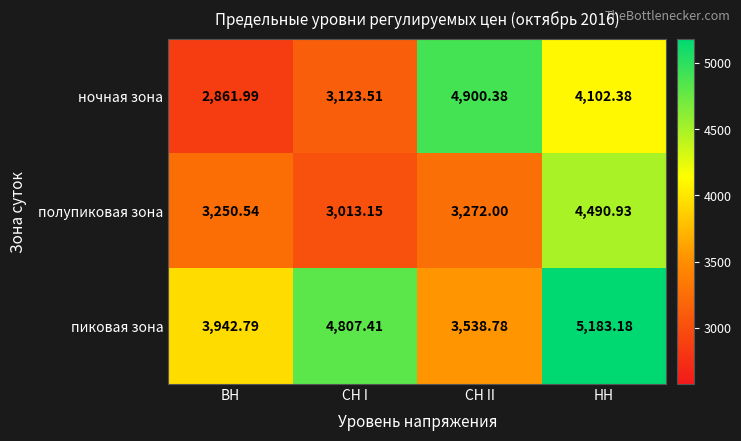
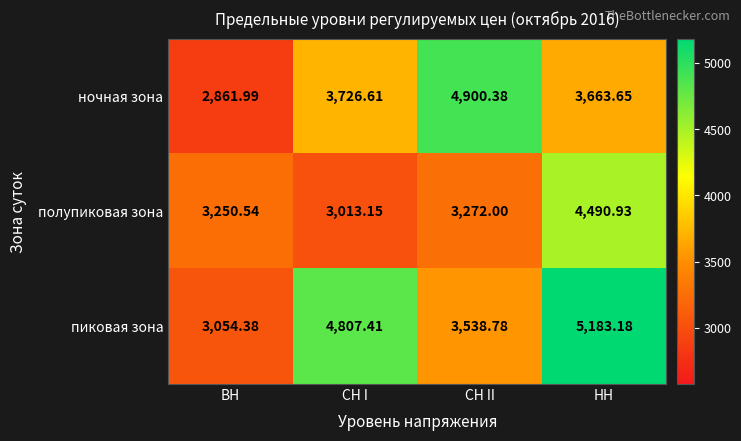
  {
    "ночная зона": {
      "ВН": "2,861.99",
-     "СН I": "3,123.51",
+     "СН I": "3,726.61",
      "СН II": "4,900.38",
-     "НН": "4,102.38"
+     "НН": "3,663.65"
    },
    "полупиковая зона": {
      "ВН": "3,250.54",
      "СН I": "3,013.15",
      "СН II": "3,272.00",
      "НН": "4,490.93"
    },
    "пиковая зона": {
-     "ВН": "3,942.79",
+     "ВН": "3,054.38",
      "СН I": "4,807.41",
      "СН II": "3,538.78",
      "НН": "5,183.18"
    }
  }
